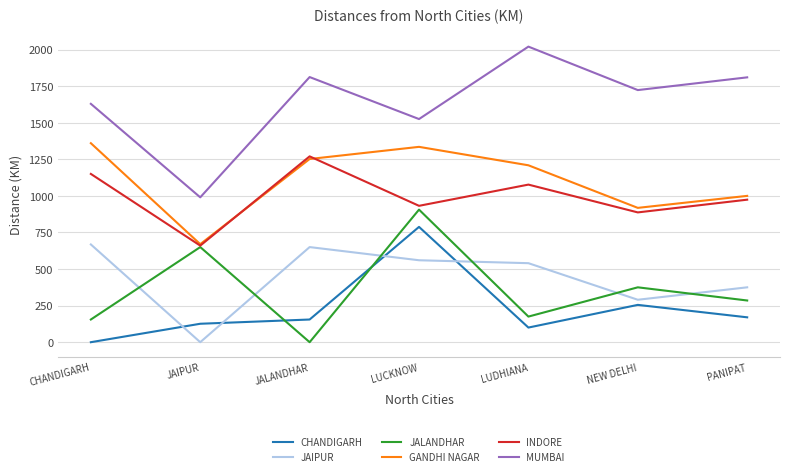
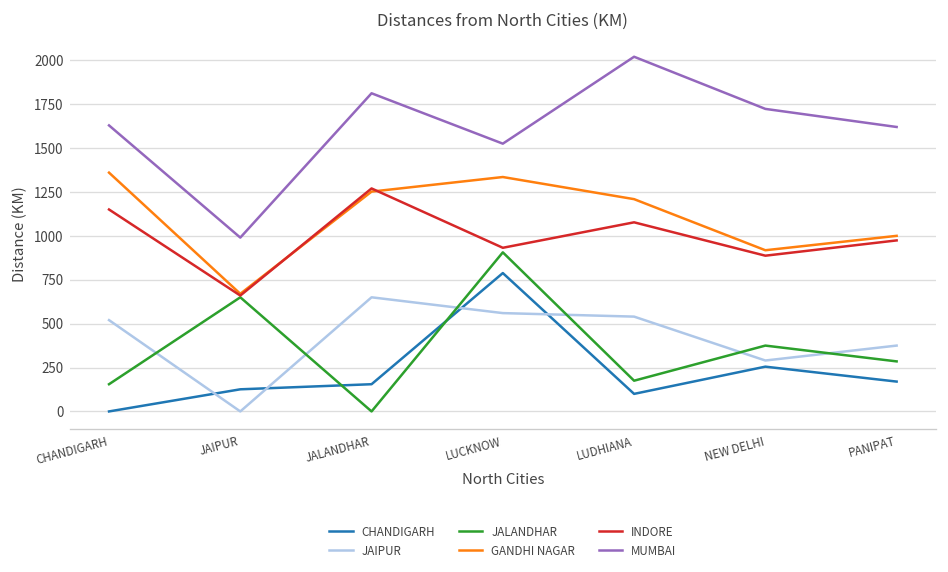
  {
    "CHANDIGARH": {
      "CHANDIGARH": 0,
      "JAIPUR": 130,
      "JALANDHAR": 160,
      "LUCKNOW": 790,
      "LUDHIANA": 100,
      "NEW DELHI": 260,
      "PANIPAT": 170
    },
    "JAIPUR": {
-     "CHANDIGARH": 670,
+     "CHANDIGARH": 520,
      "JAIPUR": 0,
      "JALANDHAR": 650,
      "LUCKNOW": 560,
      "LUDHIANA": 540,
      "NEW DELHI": 290,
      "PANIPAT": 380
    },
    "JALANDHAR": {
      "CHANDIGARH": 160,
      "JALANDHAR": 0,
      "LUCKNOW": 910,
      "LUDHIANA": 180,
      "NEW DELHI": 380,
      "PANIPAT": 290
    },
    "GANDHI NAGAR": {
      "CHANDIGARH": 1360,
      "JALANDHAR": 1250,
      "LUCKNOW": 1340,
      "LUDHIANA": 1210,
      "NEW DELHI": 920,
      "PANIPAT": 1000
    },
    "INDORE": {
      "CHANDIGARH": 1150,
      "JALANDHAR": 1270,
      "LUCKNOW": 930,
      "LUDHIANA": 1080,
      "NEW DELHI": 890,
      "PANIPAT": 970
    },
    "MUMBAI": {
      "CHANDIGARH": 1630,
      "JAIPUR": 990,
      "JALANDHAR": 1810,
      "LUCKNOW": 1530,
      "LUDHIANA": 2020,
      "NEW DELHI": 1720,
-     "PANIPAT": 1810
+     "PANIPAT": 1620
    }
  }
